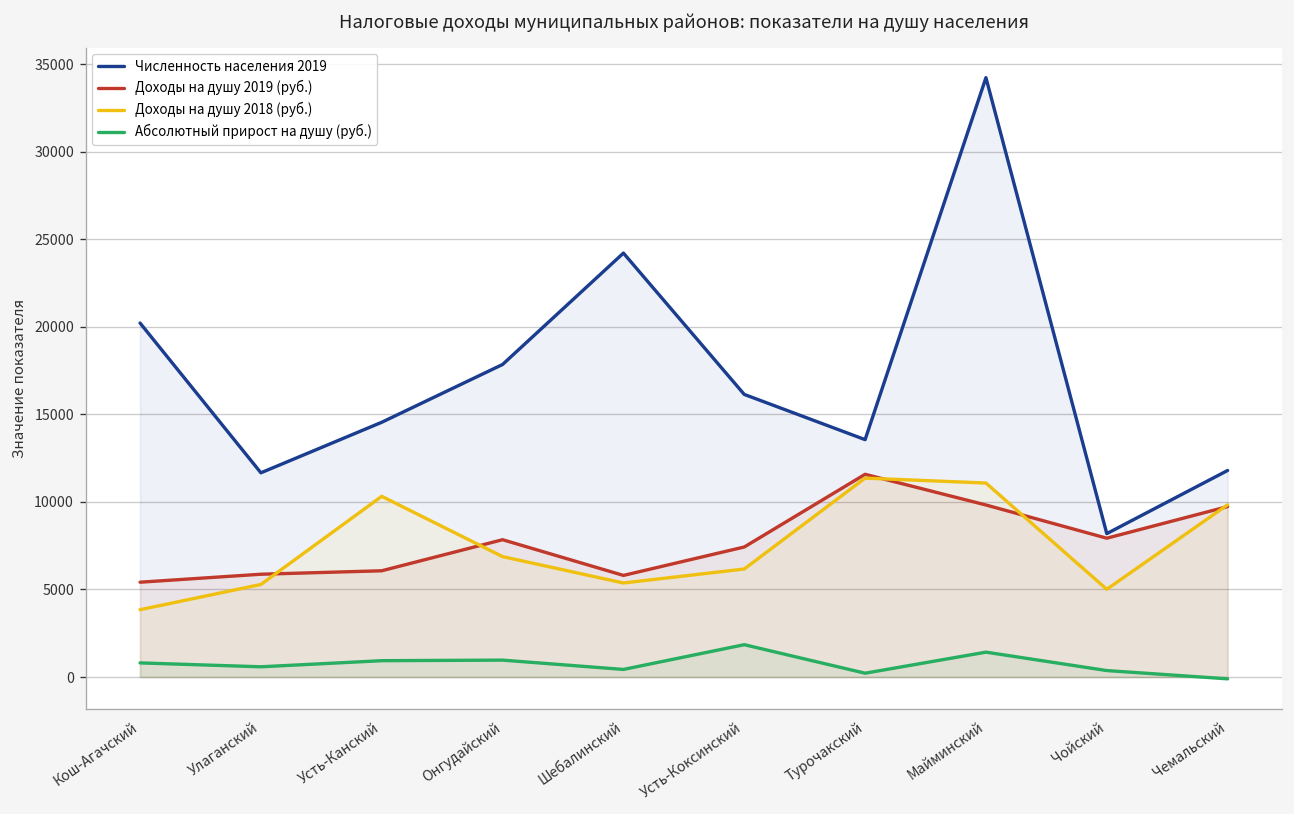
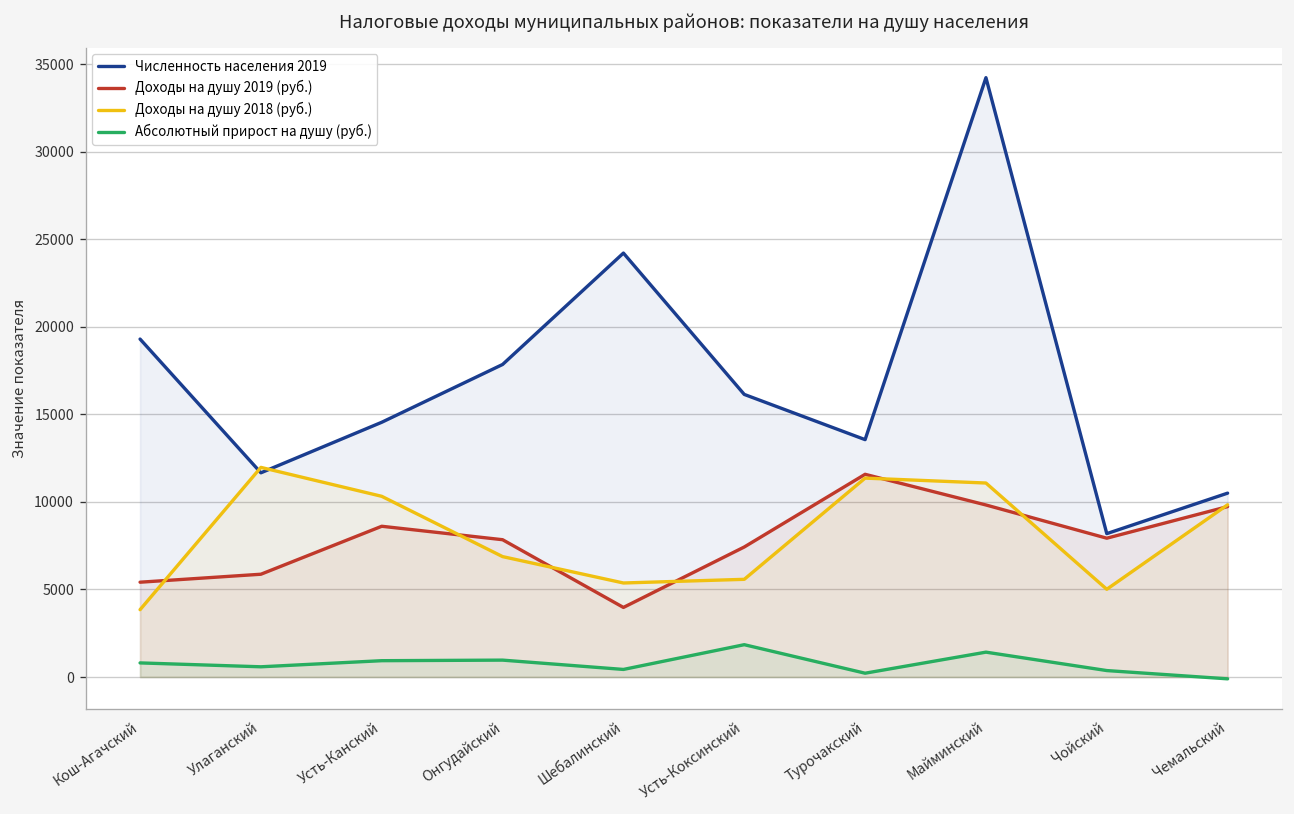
  {
    "Численность населения 2019": {
-     "Кош-Агачский": 20200,
+     "Кош-Агачский": 19300,
      "Улаганский": 11700,
      "Усть-Канский": 14600,
      "Онгудайский": 17900,
      "Шебалинский": 24200,
      "Усть-Коксинский": 16100,
      "Турочакский": 13600,
      "Майминский": 34200,
      "Чойский": 8200,
-     "Чемальский": 11800
+     "Чемальский": 10500
    },
    "Доходы на душу 2019 (руб.)": {
      "Кош-Агачский": 5400,
      "Улаганский": 5900,
-     "Усть-Канский": 6100,
+     "Усть-Канский": 8600,
      "Онгудайский": 7800,
-     "Шебалинский": 5800,
+     "Шебалинский": 4000,
      "Усть-Коксинский": 7400,
      "Турочакский": 11600,
      "Майминский": 9800,
      "Чойский": 7900
    },
    "Доходы на душу 2018 (руб.)": {
      "Кош-Агачский": 3800,
-     "Улаганский": 5300,
+     "Улаганский": 12000,
      "Усть-Канский": 10300,
      "Онгудайский": 6900,
      "Шебалинский": 5400,
-     "Усть-Коксинский": 6200,
+     "Усть-Коксинский": 5600,
      "Турочакский": 11400,
      "Майминский": 11100,
      "Чойский": 5000
    }
  }
